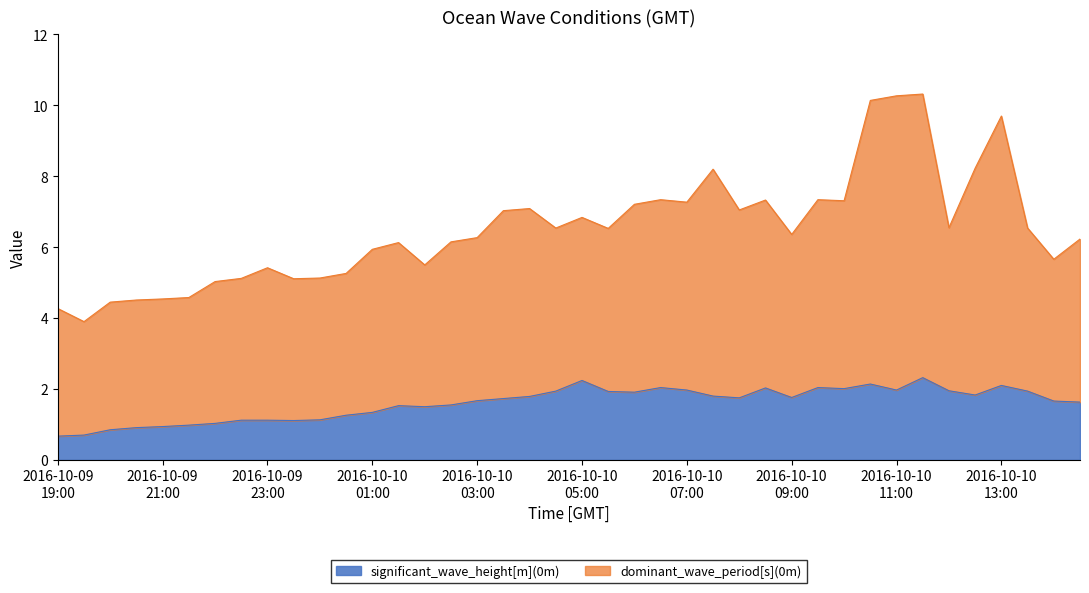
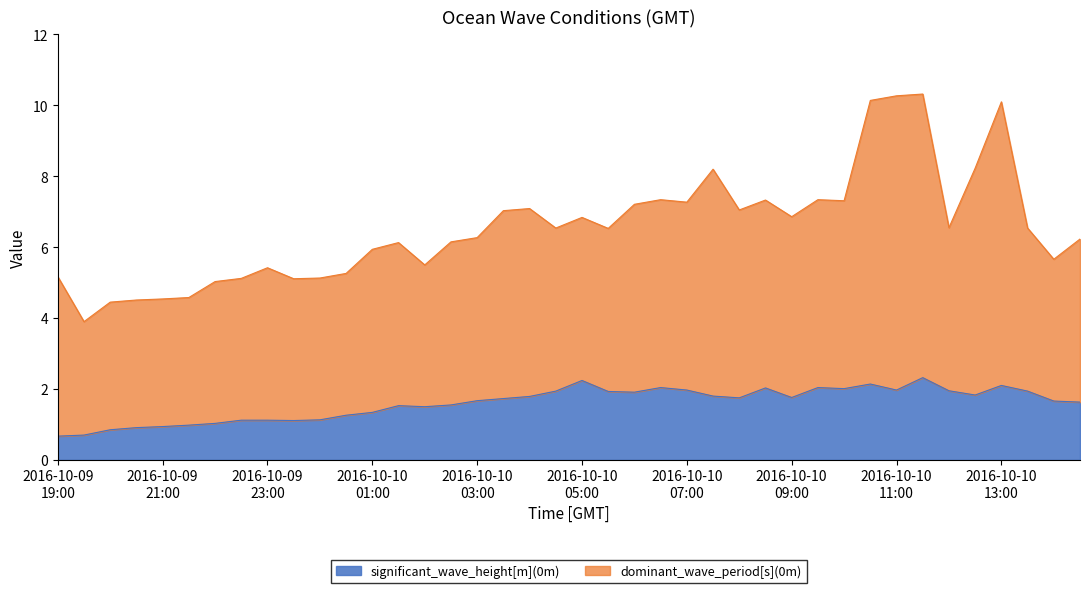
  {
    "significant_wave_height[m](0m)": {
      "2016-10-09 19:00": 0.7,
      "2016-10-09 21:00": 0.9,
      "2016-10-09 23:00": 1.1,
      "2016-10-10 01:00": 1.3,
      "2016-10-10 03:00": 1.7,
      "2016-10-10 05:00": 2.2,
      "2016-10-10 07:00": 2.0,
      "2016-10-10 09:00": 1.8,
      "2016-10-10 11:00": 2.0,
      "2016-10-10 13:00": 2.1
    },
    "dominant_wave_period[s](0m)": {
-     "2016-10-09 19:00": 3.6,
+     "2016-10-09 19:00": 4.5,
      "2016-10-09 21:00": 3.6,
      "2016-10-09 23:00": 4.3,
      "2016-10-10 01:00": 4.6,
      "2016-10-10 03:00": 4.6,
      "2016-10-10 05:00": 4.6,
      "2016-10-10 07:00": 5.3,
-     "2016-10-10 09:00": 4.6,
+     "2016-10-10 09:00": 5.1,
      "2016-10-10 11:00": 8.3,
-     "2016-10-10 13:00": 7.6
+     "2016-10-10 13:00": 8.0
    }
  }
